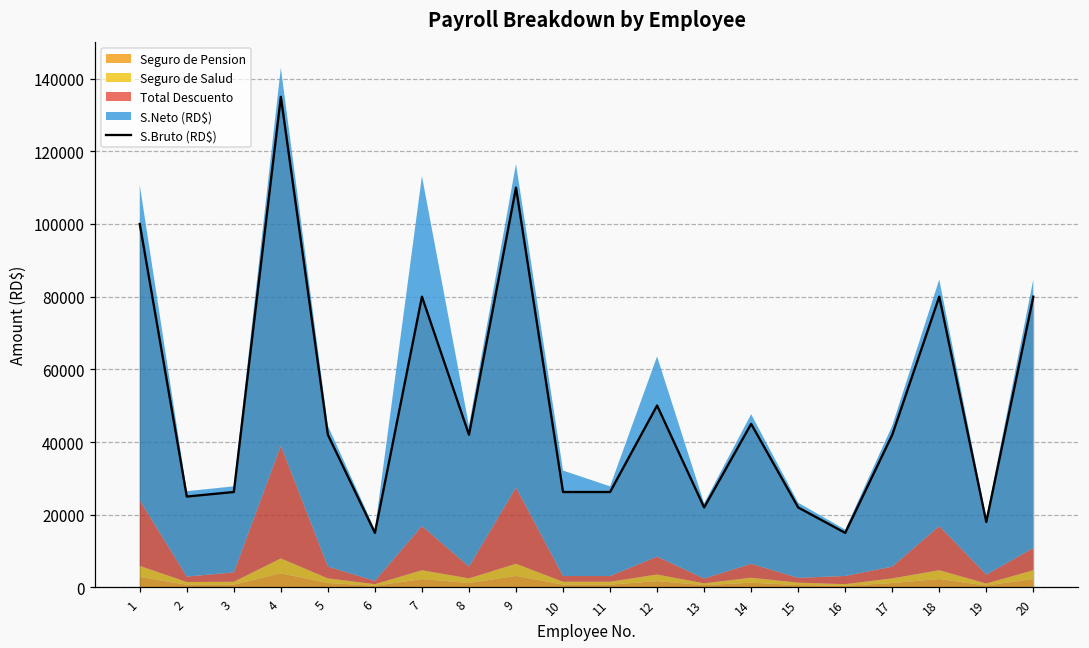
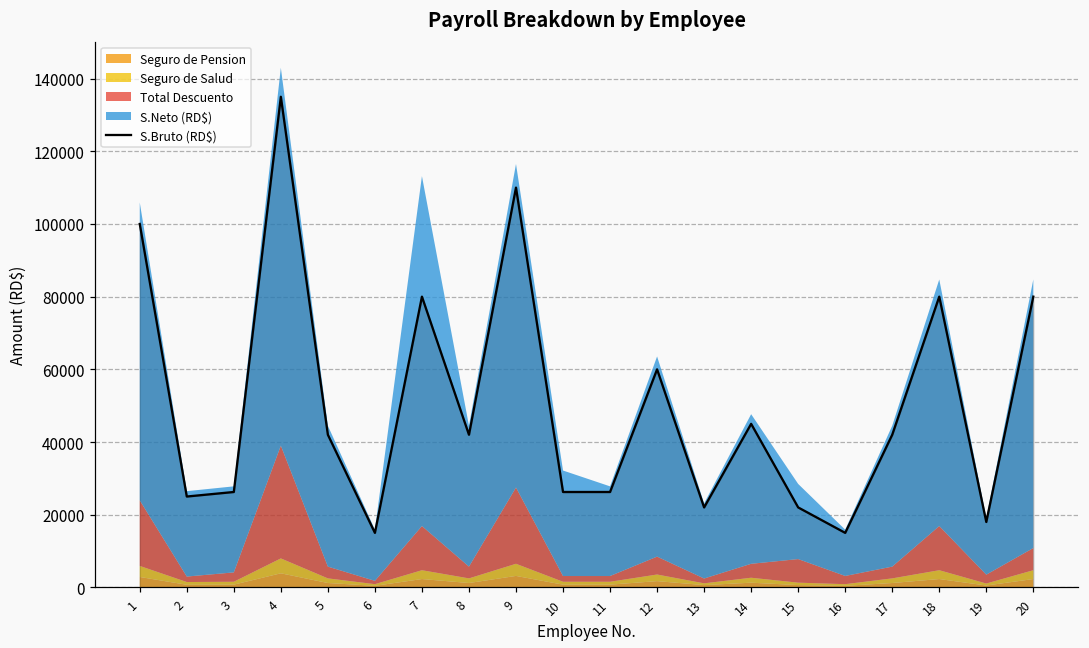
  {
    "S.Bruto (RD$)": {
      "1": 100000,
      "2": 25000,
      "3": 26000,
      "4": 135000,
      "5": 42000,
      "6": 15000,
      "7": 80000,
      "8": 42000,
      "9": 110000,
      "10": 26000,
      "11": 26000,
-     "12": 50000,
+     "12": 60000,
      "13": 22000,
      "14": 45000,
      "15": 22000,
      "16": 15000,
      "17": 42000,
      "18": 80000,
      "19": 18000,
      "20": 80000
    },
    "Total Descuento": {
      "1": 18000,
      "2": 2000,
      "3": 3000,
      "4": 31000,
      "5": 3000,
      "6": 1000,
      "7": 12000,
      "8": 3000,
      "9": 21000,
      "10": 2000,
      "11": 2000,
      "12": 5000,
      "13": 1000,
      "14": 4000,
-     "15": 1000,
+     "15": 6000,
      "16": 2000,
      "17": 3000,
      "18": 12000,
      "19": 2000,
      "20": 6000
    },
    "S.Neto (RD$)": {
-     "1": 87000,
+     "1": 82000,
      "2": 23000,
      "3": 24000,
      "4": 104000,
      "5": 39000,
      "6": 14000,
      "7": 96000,
      "8": 39000,
      "9": 89000,
      "10": 29000,
      "11": 25000,
      "12": 55000,
      "13": 21000,
      "14": 41000,
      "15": 21000,
      "16": 13000,
      "17": 39000,
      "18": 68000,
      "19": 16000,
      "20": 74000
    }
  }
